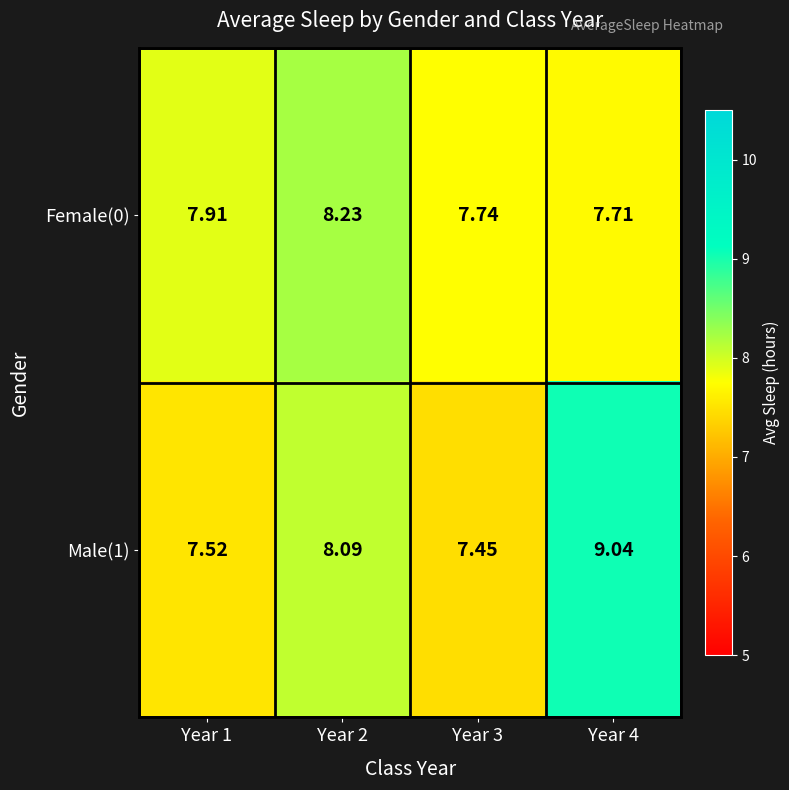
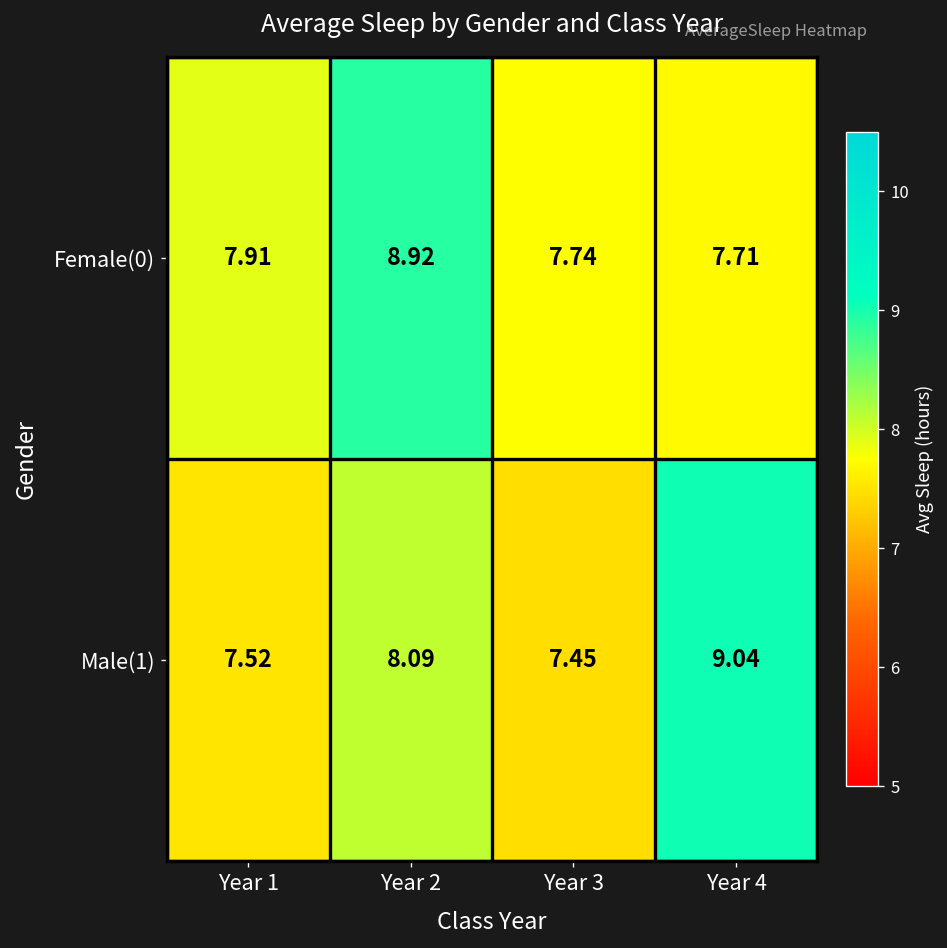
  {
    "Female(0)": {
      "Year 1": 7.91,
-     "Year 2": 8.23,
+     "Year 2": 8.92,
      "Year 3": 7.74,
      "Year 4": 7.71
    },
    "Male(1)": {
      "Year 1": 7.52,
      "Year 2": 8.09,
      "Year 3": 7.45,
      "Year 4": 9.04
    }
  }
